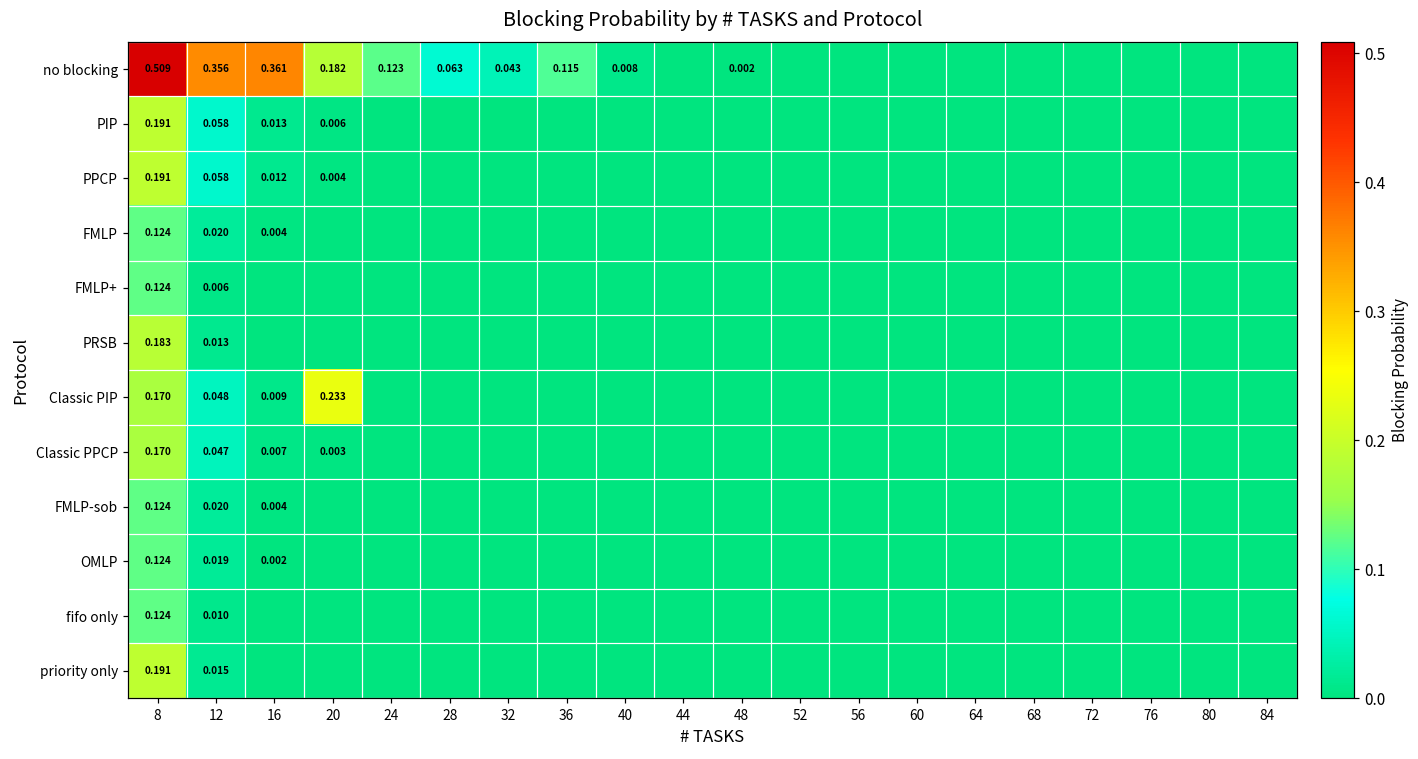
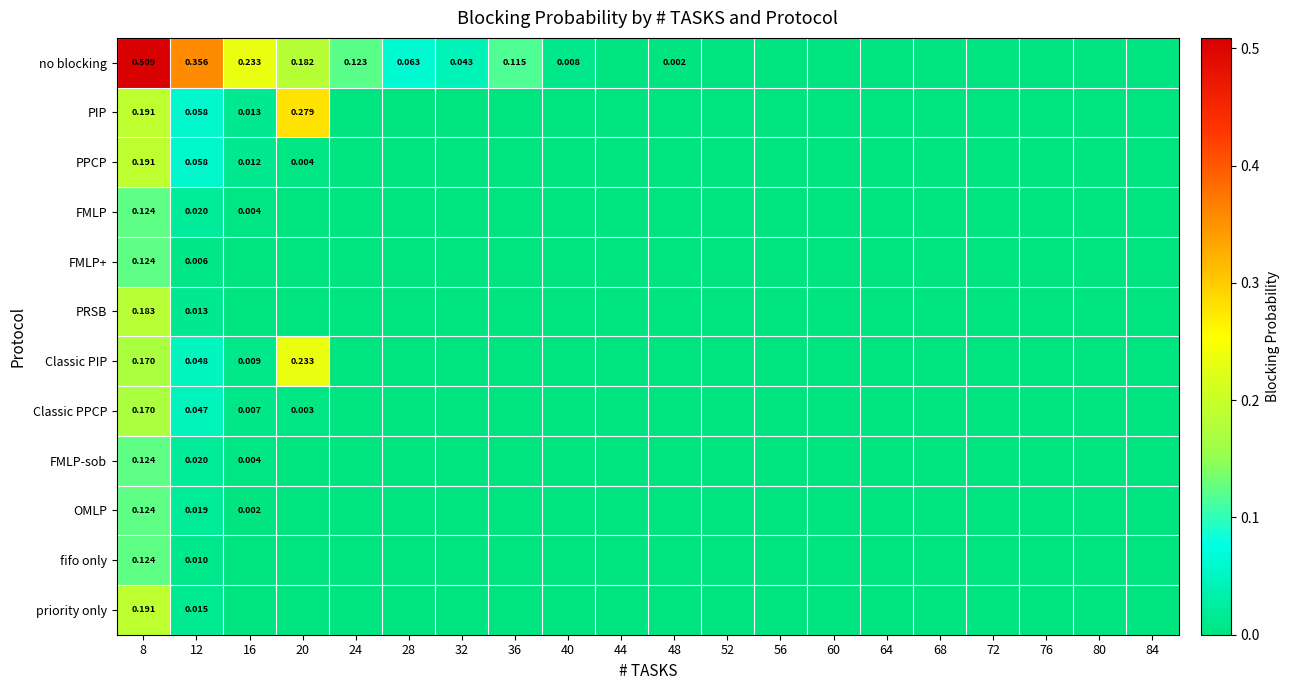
  {
    "no blocking": {
      "8": 0.509,
      "12": 0.356,
-     "16": 0.361,
+     "16": 0.233,
      "20": 0.182,
      "24": 0.123,
      "28": 0.063,
      "32": 0.043,
      "36": 0.115,
      "40": 0.008,
      "48": 0.002
    },
    "PIP": {
      "8": 0.191,
      "12": 0.058,
      "16": 0.013,
-     "20": 0.006
+     "20": 0.279
    },
    "PPCP": {
      "8": 0.191,
      "12": 0.058,
      "16": 0.012,
      "20": 0.004
    },
    "FMLP": {
      "8": 0.124,
      "12": 0.020,
      "16": 0.004
    },
    "FMLP+": {
      "8": 0.124,
      "12": 0.006
    },
    "PRSB": {
      "8": 0.183,
      "12": 0.013
    },
    "Classic PIP": {
      "8": 0.170,
      "12": 0.048,
      "16": 0.009,
      "20": 0.233
    },
    "Classic PPCP": {
      "8": 0.170,
      "12": 0.047,
      "16": 0.007,
      "20": 0.003
    },
    "FMLP-sob": {
      "8": 0.124,
      "12": 0.020,
      "16": 0.004
    },
    "OMLP": {
      "8": 0.124,
      "12": 0.019,
      "16": 0.002
    },
    "fifo only": {
      "8": 0.124,
      "12": 0.010
    },
    "priority only": {
      "8": 0.191,
      "12": 0.015
    }
  }
